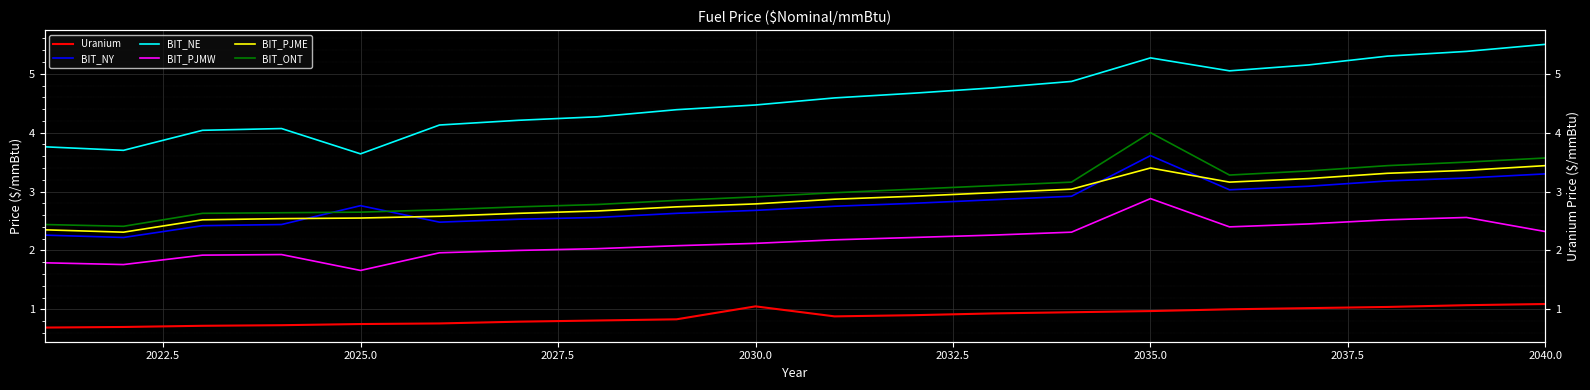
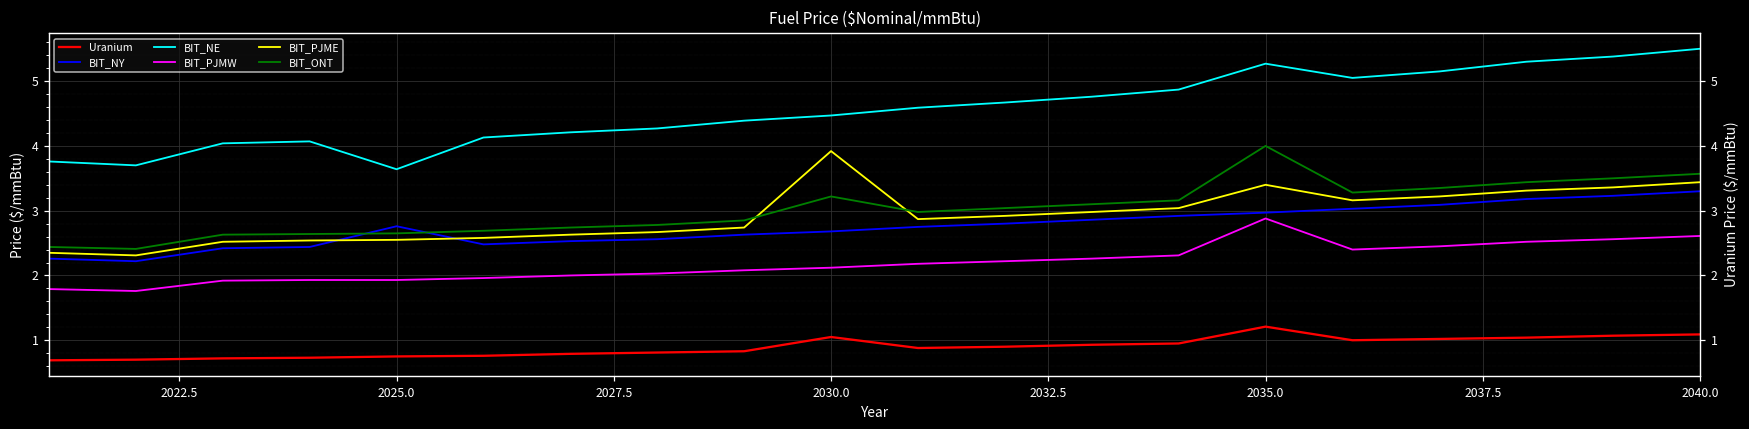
  {
    "Uranium": {
      "2025.0": 0.8,
      "2030.0": 1.1,
-     "2035.0": 1.0,
+     "2035.0": 1.2,
      "2040.0": 1.1
    },
    "BIT_NY": {
      "2025.0": 2.8,
      "2030.0": 2.7,
-     "2035.0": 3.6,
+     "2035.0": 3.0,
      "2040.0": 3.3
    },
    "BIT_NE": {
      "2025.0": 3.6,
      "2030.0": 4.5,
      "2035.0": 5.3,
      "2040.0": 5.5
    },
    "BIT_PJMW": {
-     "2025.0": 1.7,
+     "2025.0": 1.9,
      "2030.0": 2.1,
      "2035.0": 2.9,
-     "2040.0": 2.3
+     "2040.0": 2.6
    },
    "BIT_PJME": {
      "2025.0": 2.6,
-     "2030.0": 2.8,
+     "2030.0": 3.9,
      "2035.0": 3.4,
      "2040.0": 3.4
    },
    "BIT_ONT": {
      "2025.0": 2.7,
-     "2030.0": 2.9,
+     "2030.0": 3.2,
      "2035.0": 4.0,
      "2040.0": 3.6
    }
  }
